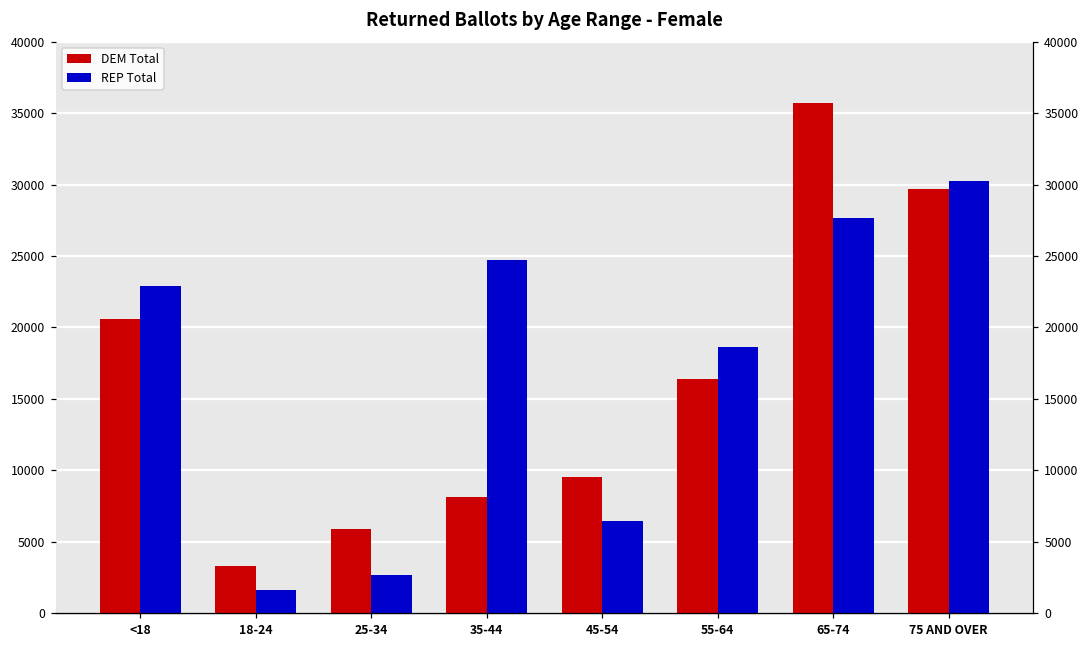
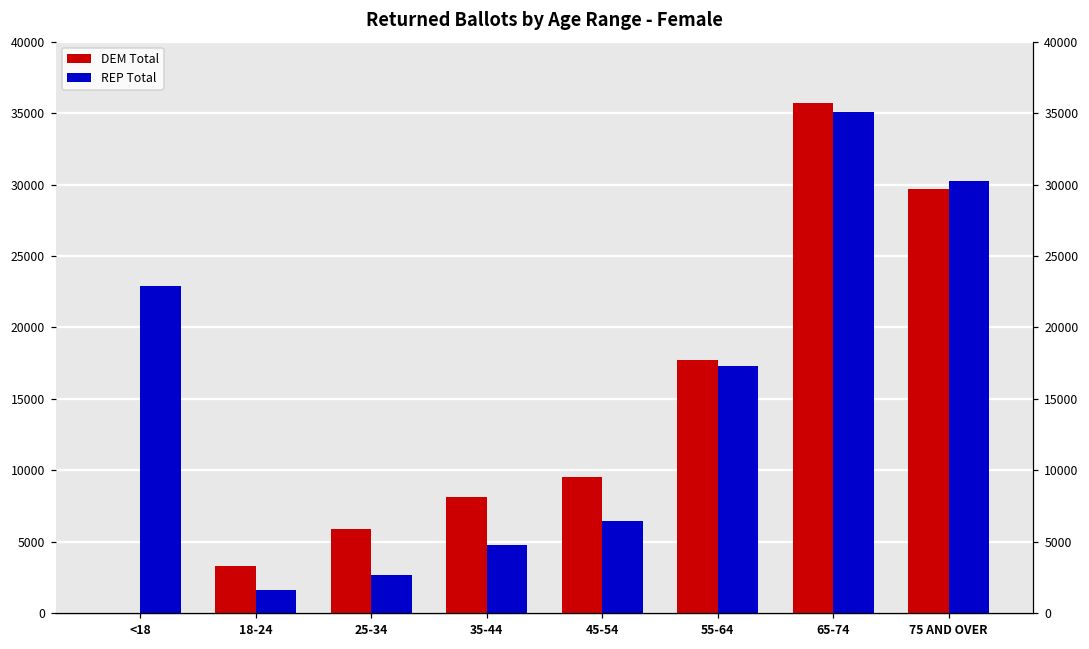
  {
    "DEM Total": {
-     "<18": 20600,
+     "<18": 0,
      "18-24": 3300,
      "25-34": 5900,
      "35-44": 8100,
      "45-54": 9600,
-     "55-64": 16400,
+     "55-64": 17700,
      "65-74": 35700,
      "75 AND OVER": 29700
    },
    "REP Total": {
      "<18": 22900,
      "18-24": 1600,
      "25-34": 2700,
-     "35-44": 24700,
+     "35-44": 4800,
      "45-54": 6500,
-     "55-64": 18600,
-     "65-74": 27600,
+     "55-64": 17300,
+     "65-74": 35100,
      "75 AND OVER": 30200
    }
  }
